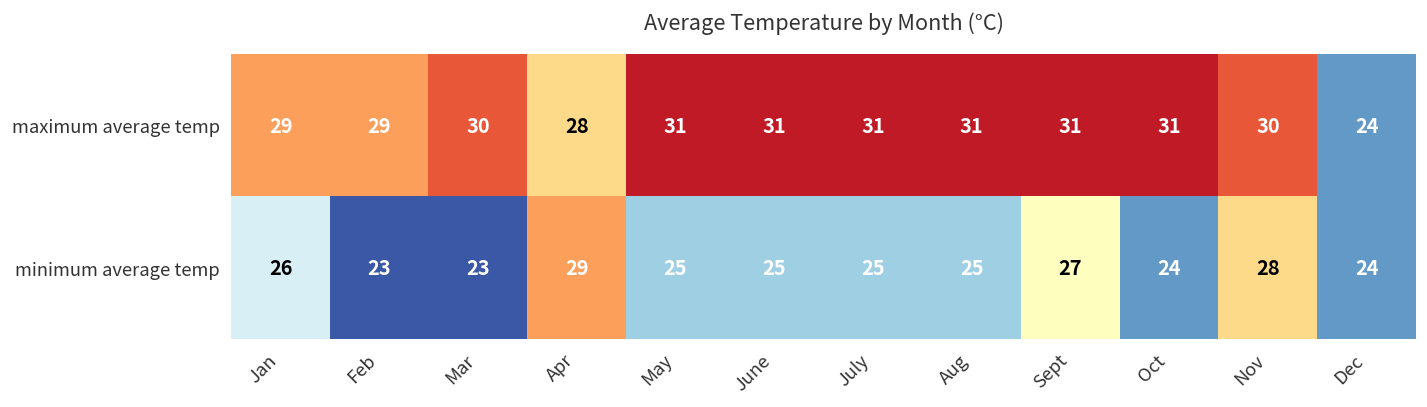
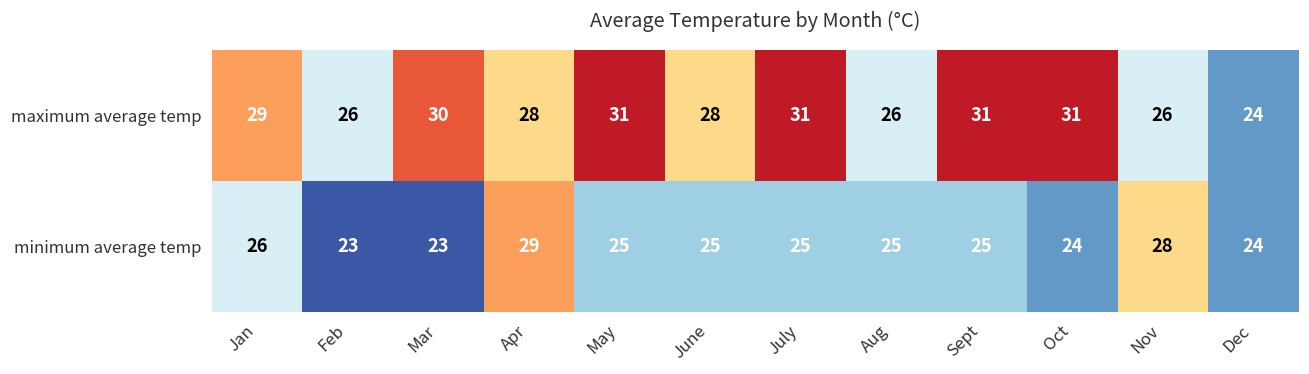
  {
    "maximum average temp": {
      "Jan": 29,
-     "Feb": 29,
+     "Feb": 26,
      "Mar": 30,
      "Apr": 28,
      "May": 31,
-     "June": 31,
+     "June": 28,
      "July": 31,
-     "Aug": 31,
+     "Aug": 26,
      "Sept": 31,
      "Oct": 31,
-     "Nov": 30,
+     "Nov": 26,
      "Dec": 24
    },
    "minimum average temp": {
      "Jan": 26,
      "Feb": 23,
      "Mar": 23,
      "Apr": 29,
      "May": 25,
      "June": 25,
      "July": 25,
      "Aug": 25,
-     "Sept": 27,
+     "Sept": 25,
      "Oct": 24,
      "Nov": 28,
      "Dec": 24
    }
  }
